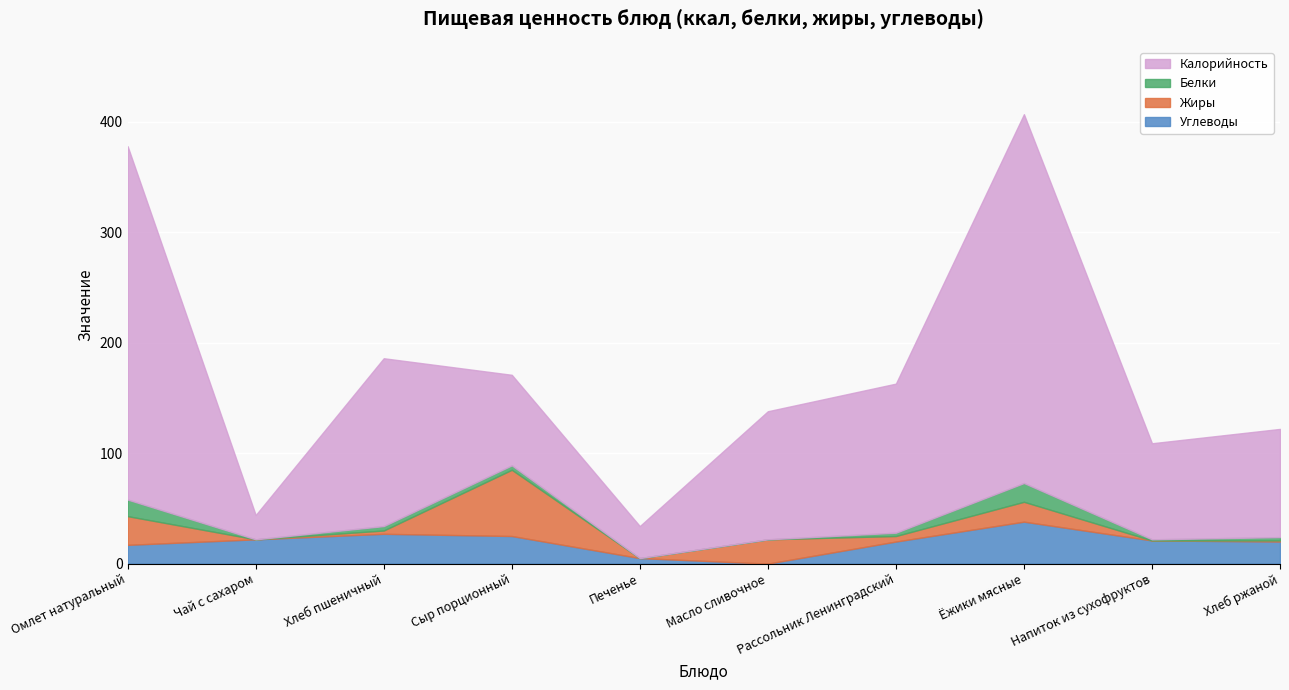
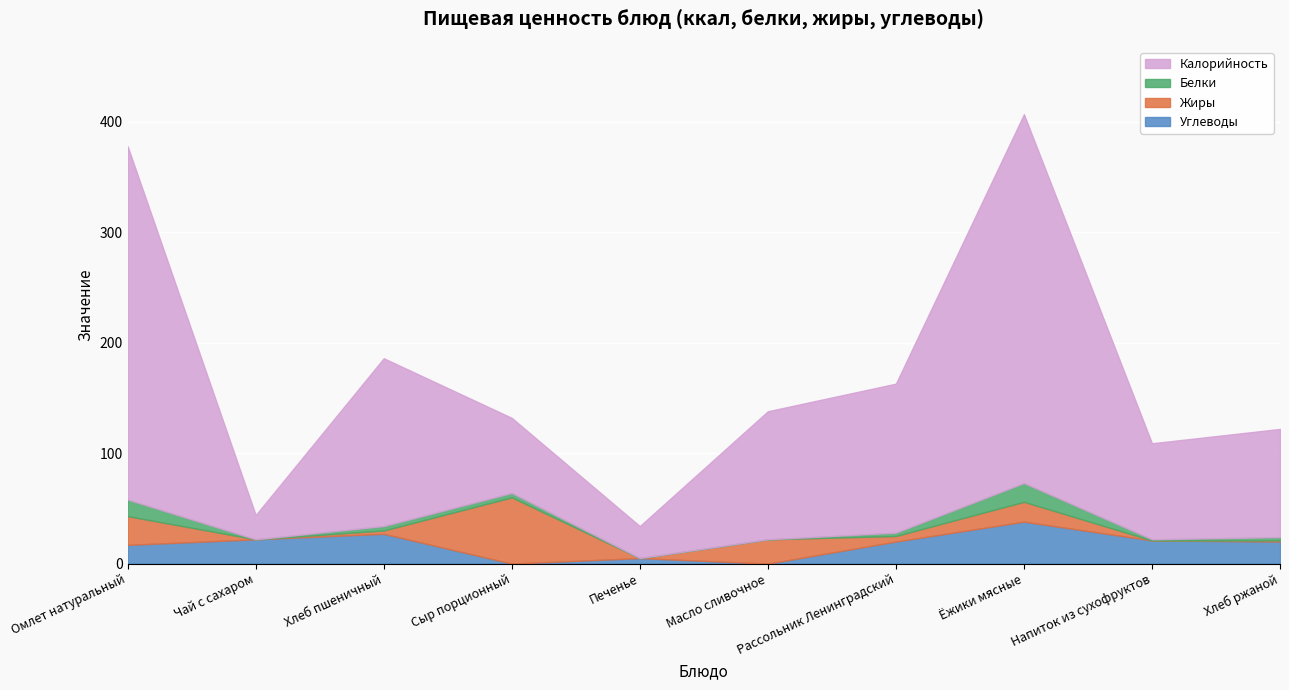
  {
    "Углеводы": {
      "Омлет натуральный": 17,
      "Хлеб пшеничный": 27,
-     "Сыр порционный": 25,
+     "Сыр порционный": 0,
      "Масло сливочное": 0,
      "Рассольник Ленинградский": 20,
      "Ёжики мясные": 38
    },
    "Жиры": {
      "Омлет натуральный": 26,
      "Хлеб пшеничный": 3,
      "Сыр порционный": 60,
      "Рассольник Ленинградский": 5,
      "Ёжики мясные": 18
    },
    "Белки": {
      "Омлет натуральный": 15,
      "Хлеб пшеничный": 4,
      "Сыр порционный": 4,
      "Рассольник Ленинградский": 3,
      "Ёжики мясные": 17,
      "Хлеб ржаной": 3
    },
    "Калорийность": {
      "Омлет натуральный": 320,
      "Чай с сахаром": 22,
      "Хлеб пшеничный": 152,
-     "Сыр порционный": 82,
+     "Сыр порционный": 68,
      "Печенье": 29,
      "Масло сливочное": 116,
      "Рассольник Ленинградский": 135,
      "Ёжики мясные": 334,
      "Напиток из сухофруктов": 87,
      "Хлеб ржаной": 98
    }
  }
